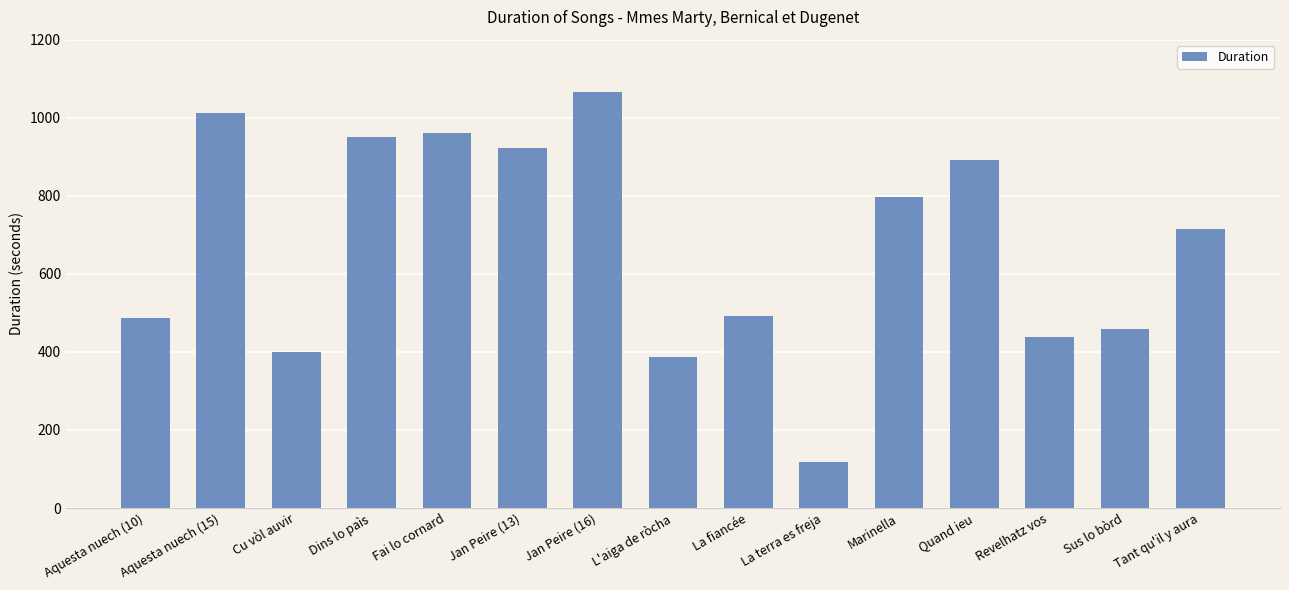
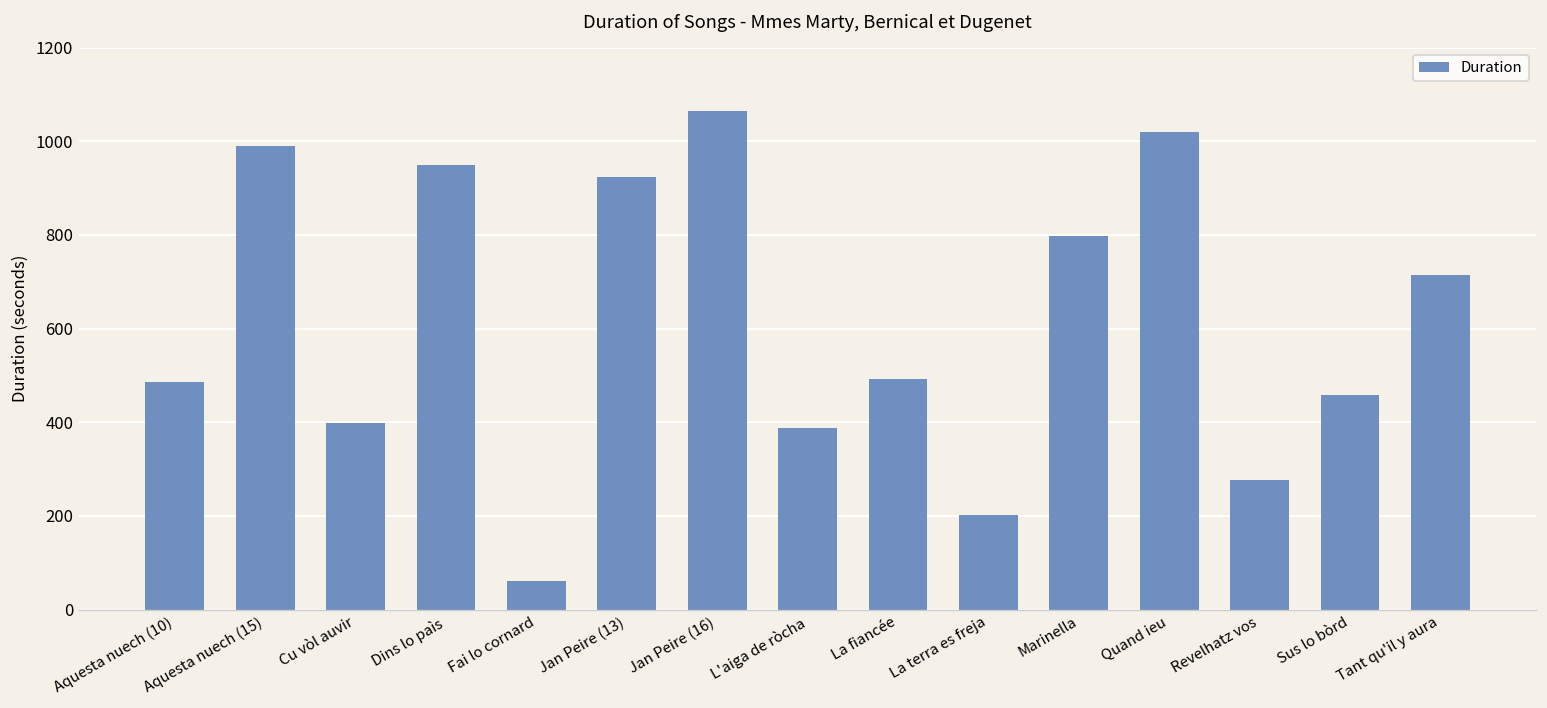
  {
    "Aquesta nuech (10)": 490,
-   "Aquesta nuech (15)": 1010,
+   "Aquesta nuech (15)": 990,
    "Cu vòl auvir": 400,
    "Dins lo paìs": 950,
-   "Fai lo cornard": 960,
+   "Fai lo cornard": 60,
    "Jan Peire (13)": 920,
    "Jan Peire (16)": 1070,
    "L'aiga de ròcha": 390,
    "La fiancée": 490,
-   "La terra es freja": 120,
+   "La terra es freja": 200,
    "Marinella": 800,
-   "Quand ieu": 890,
-   "Revelhatz vos": 440,
+   "Quand ieu": 1020,
+   "Revelhatz vos": 280,
    "Sus lo bòrd": 460,
    "Tant qu'il y aura": 710
  }
